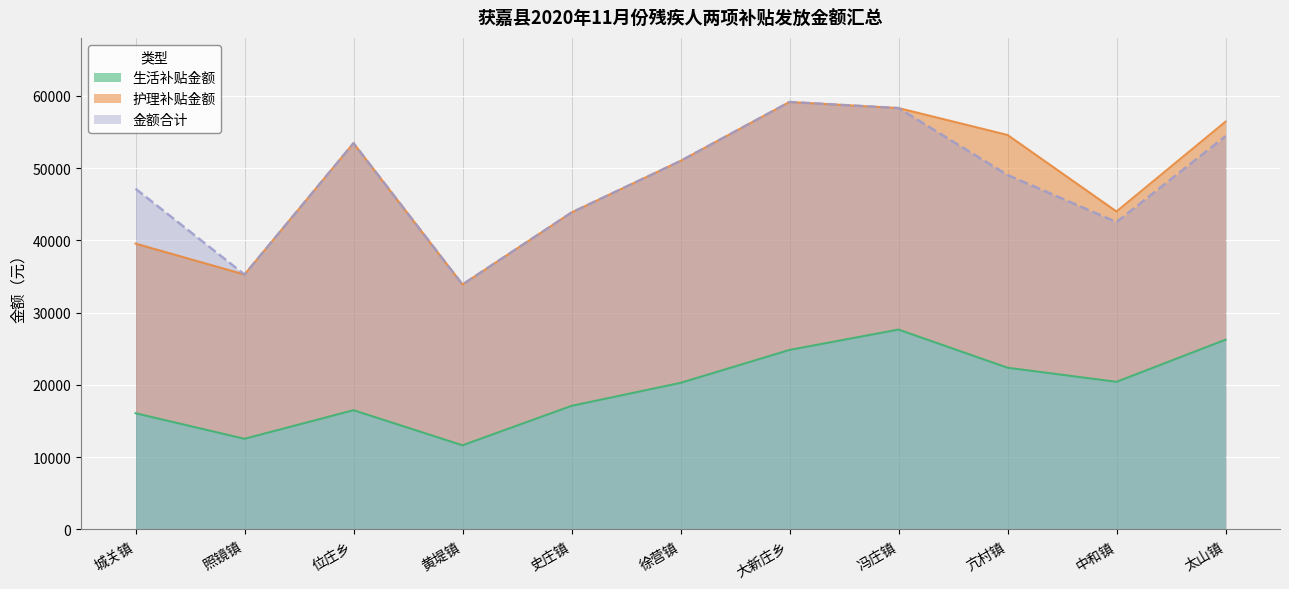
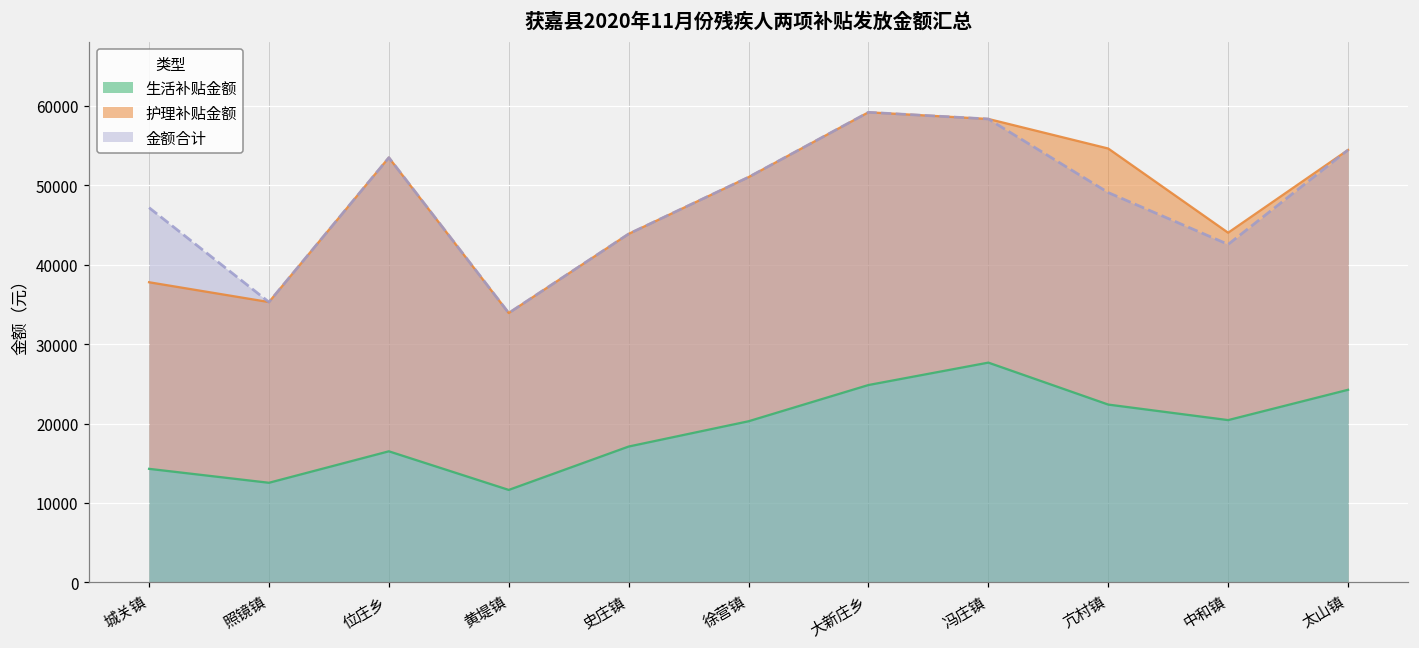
  {
    "生活补贴金额": {
-     "城关镇": 16000,
+     "城关镇": 14000,
      "照镜镇": 13000,
      "位庄乡": 17000,
      "黄堤镇": 12000,
      "史庄镇": 17000,
      "徐营镇": 20000,
      "大新庄乡": 25000,
      "冯庄镇": 28000,
      "亢村镇": 22000,
      "中和镇": 20000,
-     "太山镇": 26000
+     "太山镇": 24000
    },
    "护理补贴金额": {
      "城关镇": 23000,
      "亢村镇": 32000,
      "中和镇": 24000
    },
    "金额合计": {
      "城关镇": 47000,
      "亢村镇": 49000,
      "中和镇": 43000
    }
  }
